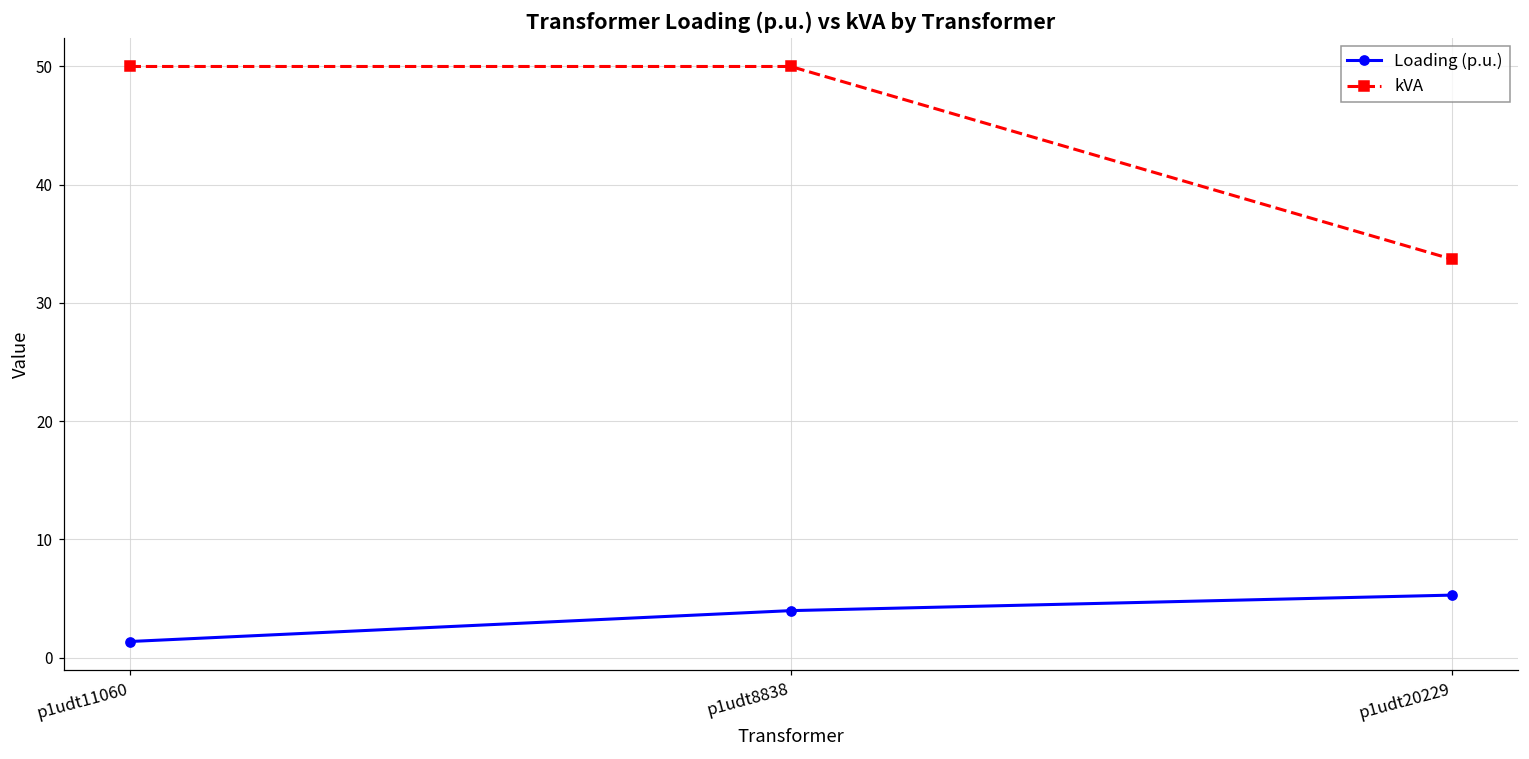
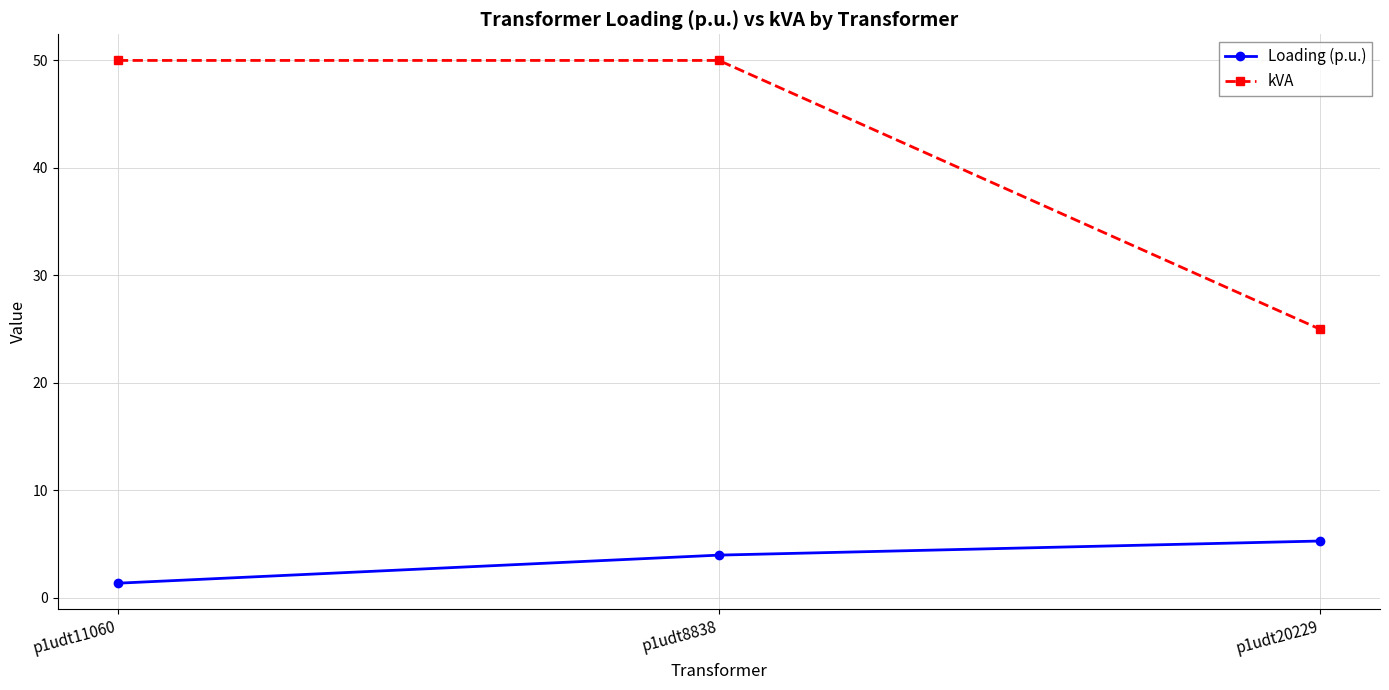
  {
    "Loading (p.u.)": {
      "p1udt11060": 1.4,
      "p1udt8838": 4.0,
      "p1udt20229": 5.3
    },
    "kVA": {
      "p1udt11060": 50.0,
      "p1udt8838": 50.0,
-     "p1udt20229": 33.7
+     "p1udt20229": 25.0
    }
  }
